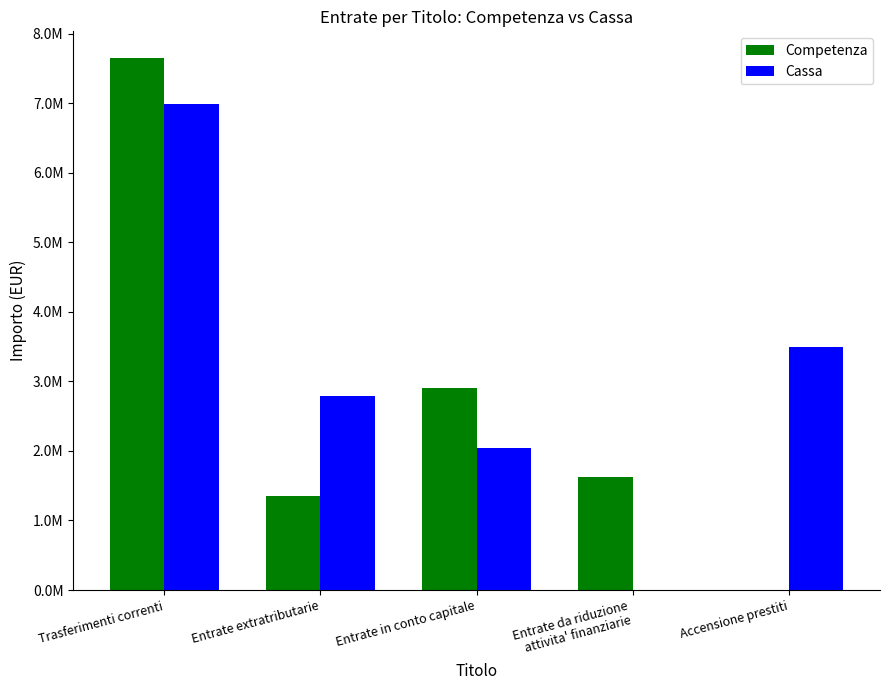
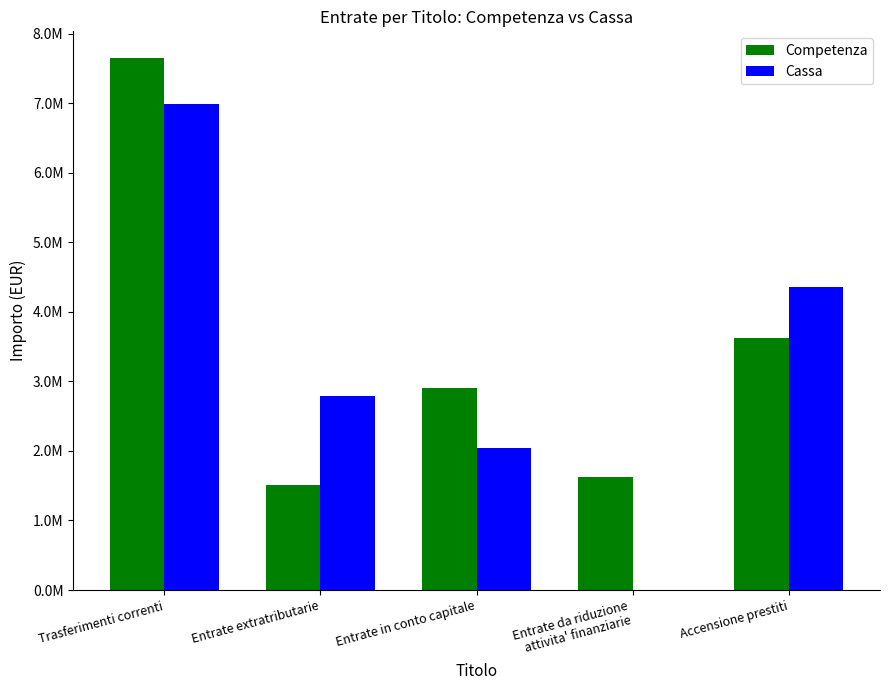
  {
    "Competenza": {
      "Trasferimenti correnti": 7600000,
-     "Entrate extratributarie": 1400000,
+     "Entrate extratributarie": 1500000,
      "Entrate in conto capitale": 2900000,
      "Entrate da riduzione attivita' finanziarie": 1600000,
-     "Accensione prestiti": 0
+     "Accensione prestiti": 3600000
    },
    "Cassa": {
      "Trasferimenti correnti": 7000000,
      "Entrate extratributarie": 2800000,
      "Entrate in conto capitale": 2000000,
      "Entrate da riduzione attivita' finanziarie": 0,
-     "Accensione prestiti": 3500000
+     "Accensione prestiti": 4400000
    }
  }
